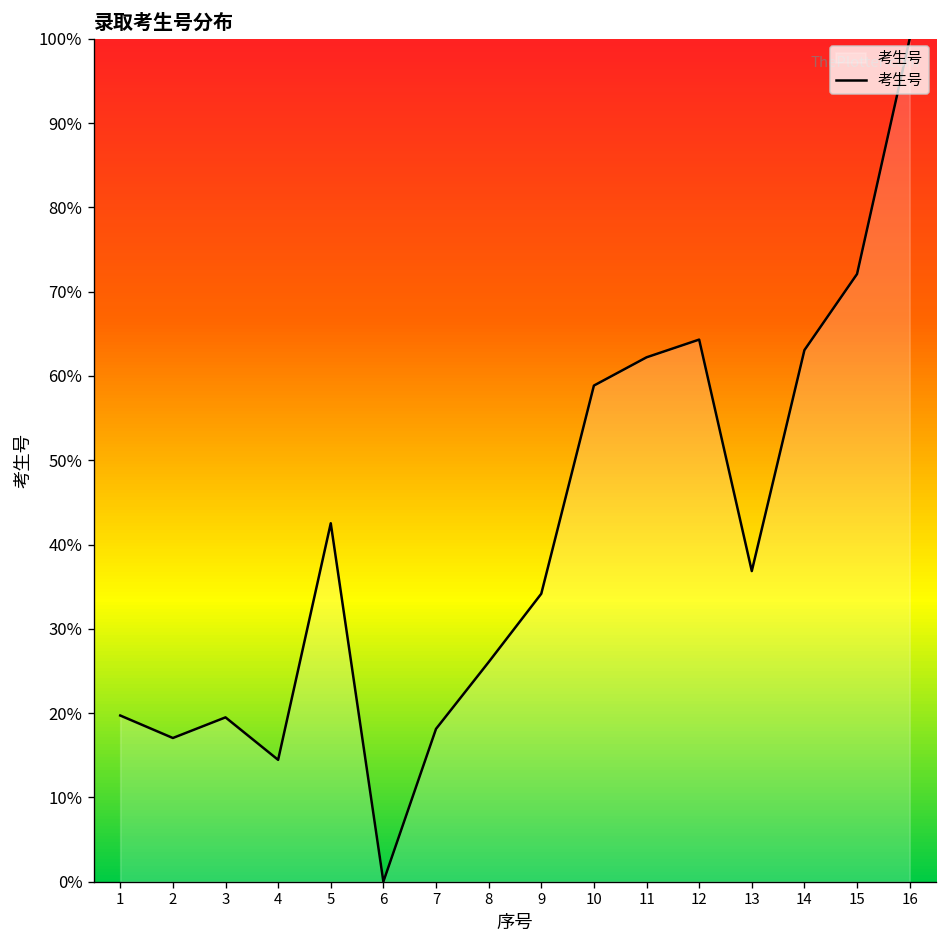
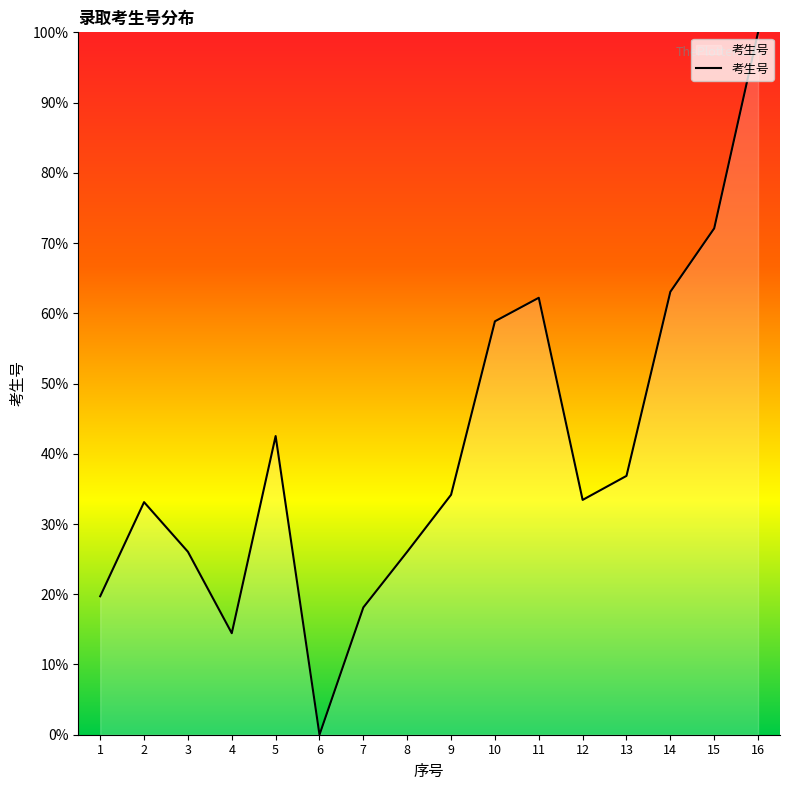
  {
    "1": "20%",
-   "2": "17%",
-   "3": "19%",
+   "2": "33%",
+   "3": "26%",
    "4": "14%",
    "5": "43%",
    "6": "0%",
    "7": "18%",
    "8": "26%",
    "9": "34%",
    "10": "59%",
    "11": "62%",
-   "12": "64%",
+   "12": "33%",
    "13": "37%",
    "14": "63%",
    "15": "72%",
    "16": "100%"
  }
